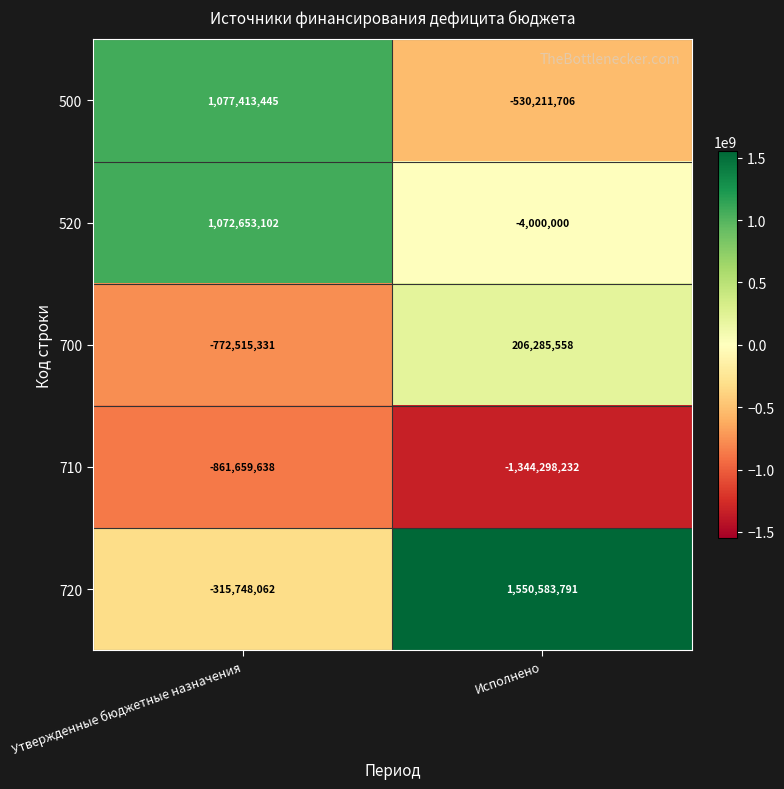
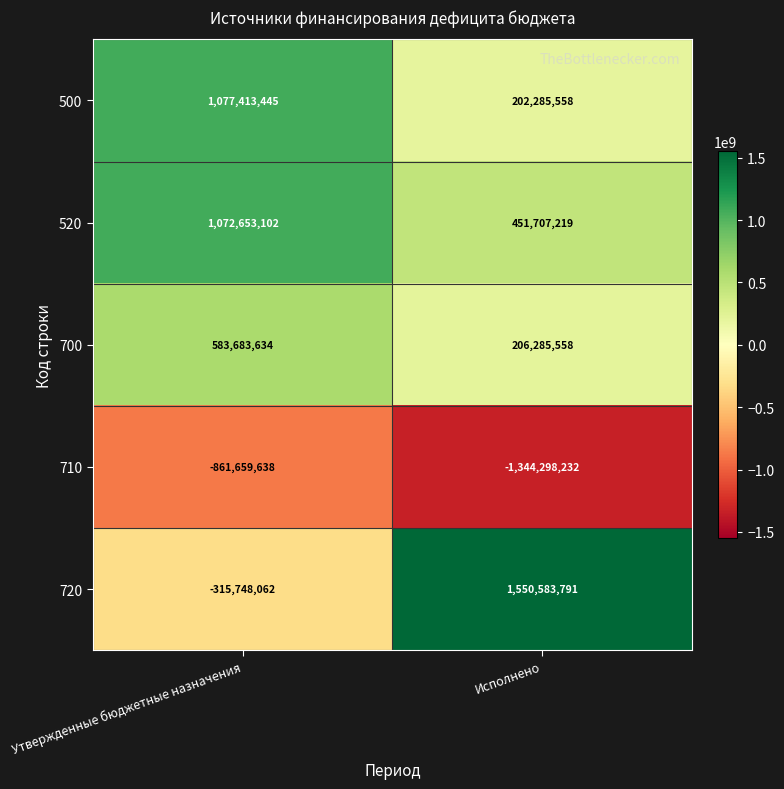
  {
    "500": {
      "Утвержденные бюджетные назначения": "1,077,413,445",
-     "Исполнено": "-530,211,706"
+     "Исполнено": "202,285,558"
    },
    "520": {
      "Утвержденные бюджетные назначения": "1,072,653,102",
-     "Исполнено": "-4,000,000"
+     "Исполнено": "451,707,219"
    },
    "700": {
-     "Утвержденные бюджетные назначения": "-772,515,331",
+     "Утвержденные бюджетные назначения": "583,683,634",
      "Исполнено": "206,285,558"
    },
    "710": {
      "Утвержденные бюджетные назначения": "-861,659,638",
      "Исполнено": "-1,344,298,232"
    },
    "720": {
      "Утвержденные бюджетные назначения": "-315,748,062",
      "Исполнено": "1,550,583,791"
    }
  }
